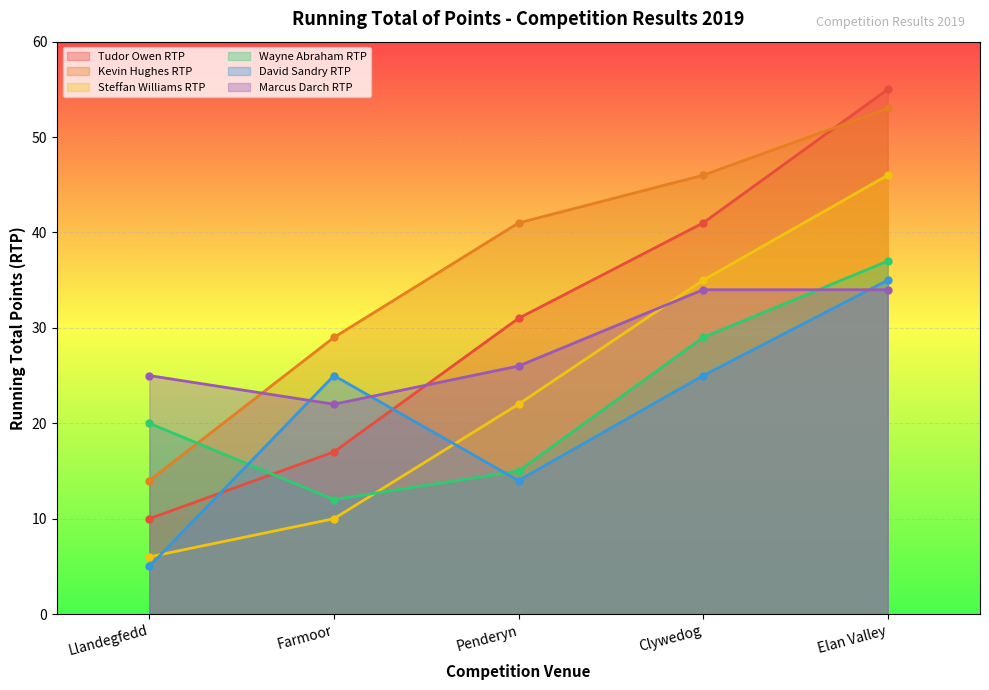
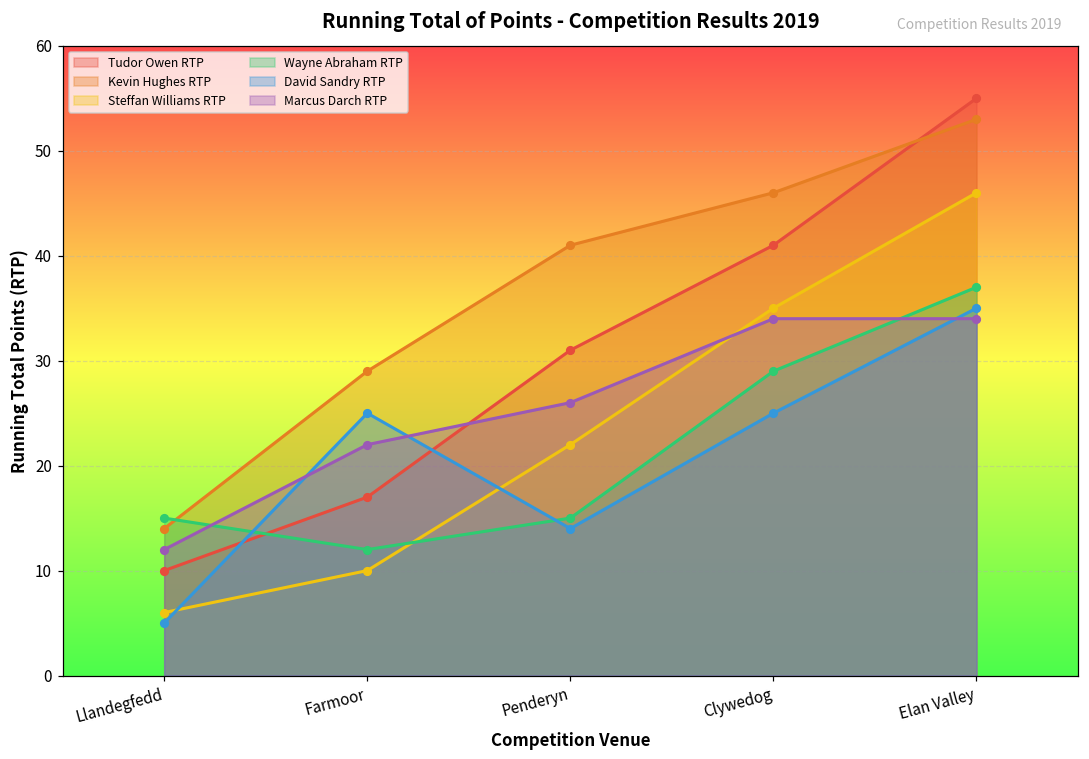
  {
    "Wayne Abraham RTP": {
-     "Llandegfedd": 20,
+     "Llandegfedd": 15,
      "Farmoor": 12,
      "Penderyn": 15,
      "Clywedog": 29,
      "Elan Valley": 37
    },
    "David Sandry RTP": {
      "Llandegfedd": 5,
      "Farmoor": 25,
      "Penderyn": 14,
      "Clywedog": 25,
      "Elan Valley": 35
    },
    "Marcus Darch RTP": {
-     "Llandegfedd": 25,
+     "Llandegfedd": 12,
      "Farmoor": 22,
      "Penderyn": 26,
      "Clywedog": 34,
      "Elan Valley": 34
    }
  }
